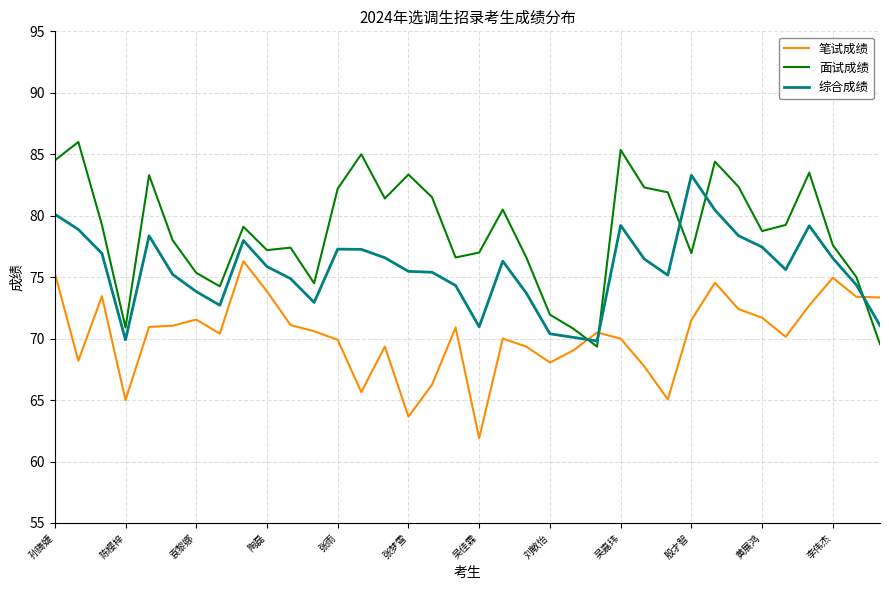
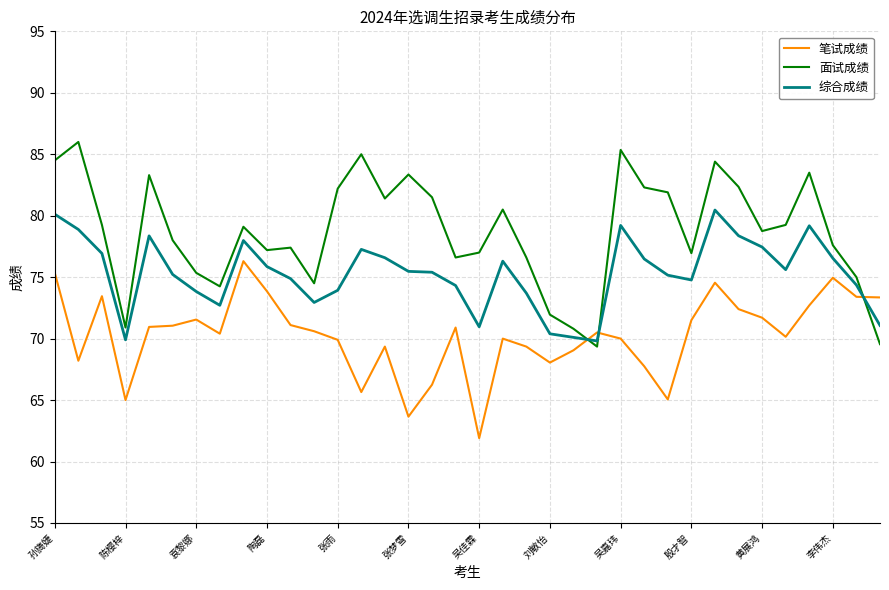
  {
    "笔试成绩": {
      "孙旖婕": 75.4,
      "陈樱梓": 65.0,
      "袁黎娜": 71.6,
      "陶磊": 73.9,
      "张雨": 69.9,
      "张梦雪": 63.7,
      "吴佳霖": 61.9,
      "刘敏怡": 68.1,
      "吴嘉玮": 70.0,
      "殷才智": 71.5,
      "黄展鸿": 71.7,
      "李伟杰": 75.0
    },
    "面试成绩": {
      "孙旖婕": 84.5,
      "陈樱梓": 70.9,
      "袁黎娜": 75.4,
      "陶磊": 77.2,
      "张雨": 82.2,
      "张梦雪": 83.4,
      "吴佳霖": 77.0,
      "刘敏怡": 72.0,
      "吴嘉玮": 85.4,
      "殷才智": 77.0,
      "黄展鸿": 78.8,
      "李伟杰": 77.6
    },
    "综合成绩": {
      "孙旖婕": 80.1,
      "陈樱梓": 69.9,
      "袁黎娜": 73.8,
      "陶磊": 75.9,
-     "张雨": 77.3,
+     "张雨": 73.9,
      "张梦雪": 75.5,
      "吴佳霖": 71.0,
      "刘敏怡": 70.4,
      "吴嘉玮": 79.2,
-     "殷才智": 83.3,
+     "殷才智": 74.8,
      "黄展鸿": 77.5,
      "李伟杰": 76.5
    }
  }
